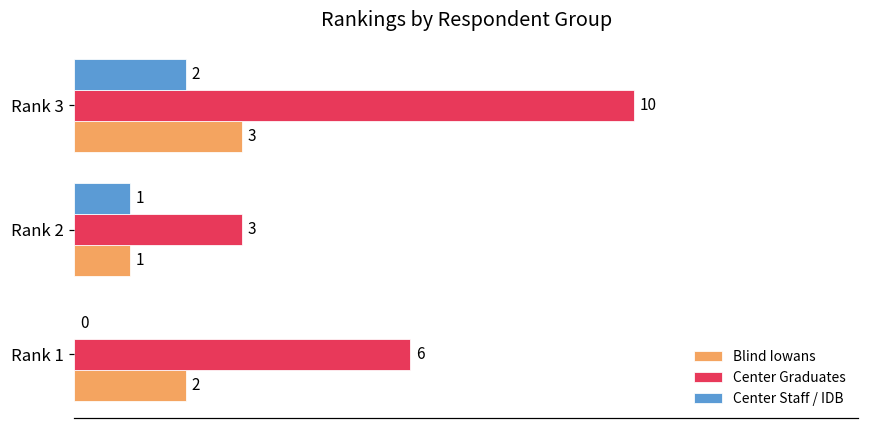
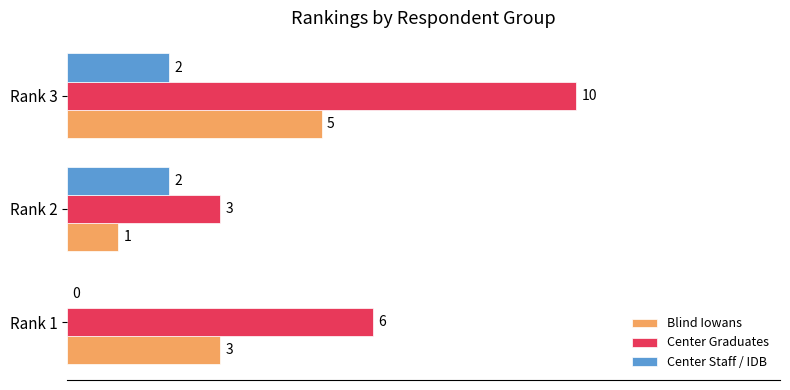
  {
    "Blind Iowans": {
-     "Rank 3": 3,
+     "Rank 3": 5,
      "Rank 2": 1,
-     "Rank 1": 2
+     "Rank 1": 3
    },
    "Center Graduates": {
      "Rank 3": 10,
      "Rank 2": 3,
      "Rank 1": 6
    },
    "Center Staff / IDB": {
      "Rank 3": 2,
-     "Rank 2": 1,
+     "Rank 2": 2,
      "Rank 1": 0
    }
  }
